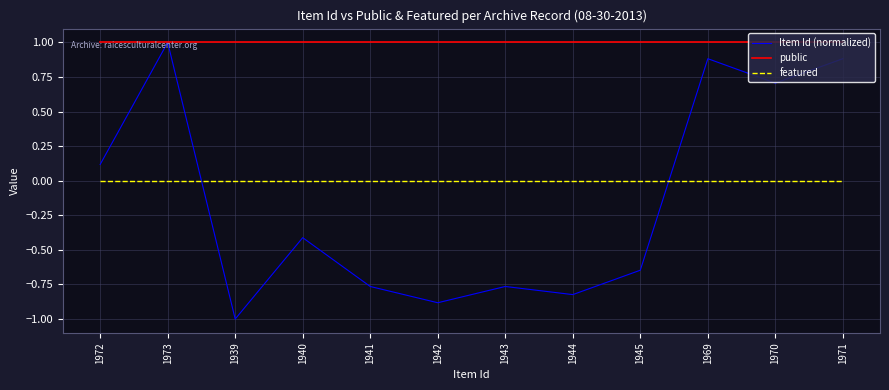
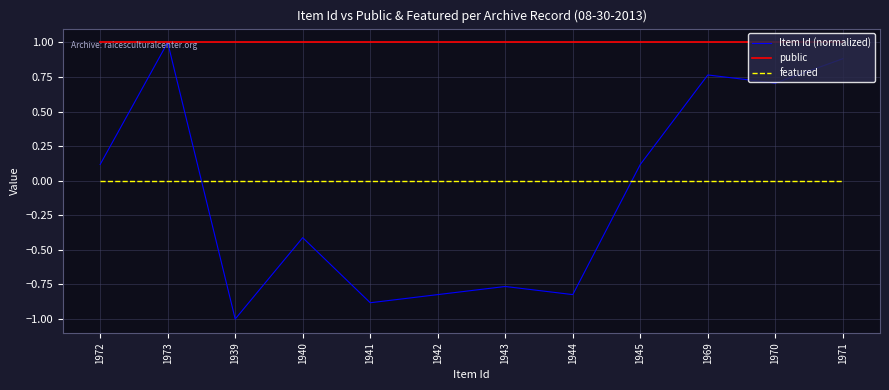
  {
    "Item Id (normalized)": {
      "1972": 0.12,
      "1939": -1.00,
      "1940": -0.41,
-     "1941": -0.76,
-     "1942": -0.88,
+     "1941": -0.88,
+     "1942": -0.82,
      "1943": -0.76,
      "1944": -0.82,
-     "1945": -0.65,
-     "1969": 0.88,
+     "1945": 0.12,
+     "1969": 0.76,
      "1970": 0.71
    },
    "public": {
      "1972": 1.00,
      "1939": 1.00,
      "1940": 1.00,
      "1941": 1.00,
      "1942": 1.00,
      "1943": 1.00,
      "1944": 1.00,
      "1945": 1.00,
      "1969": 1.00
    },
    "featured": {
      "1972": 0.00,
      "1973": 0.00,
      "1939": 0.00,
      "1940": 0.00,
      "1941": 0.00,
      "1942": 0.00,
      "1943": 0.00,
      "1944": 0.00,
      "1945": 0.00,
      "1969": 0.00,
      "1970": 0.00,
      "1971": 0.00
    }
  }
